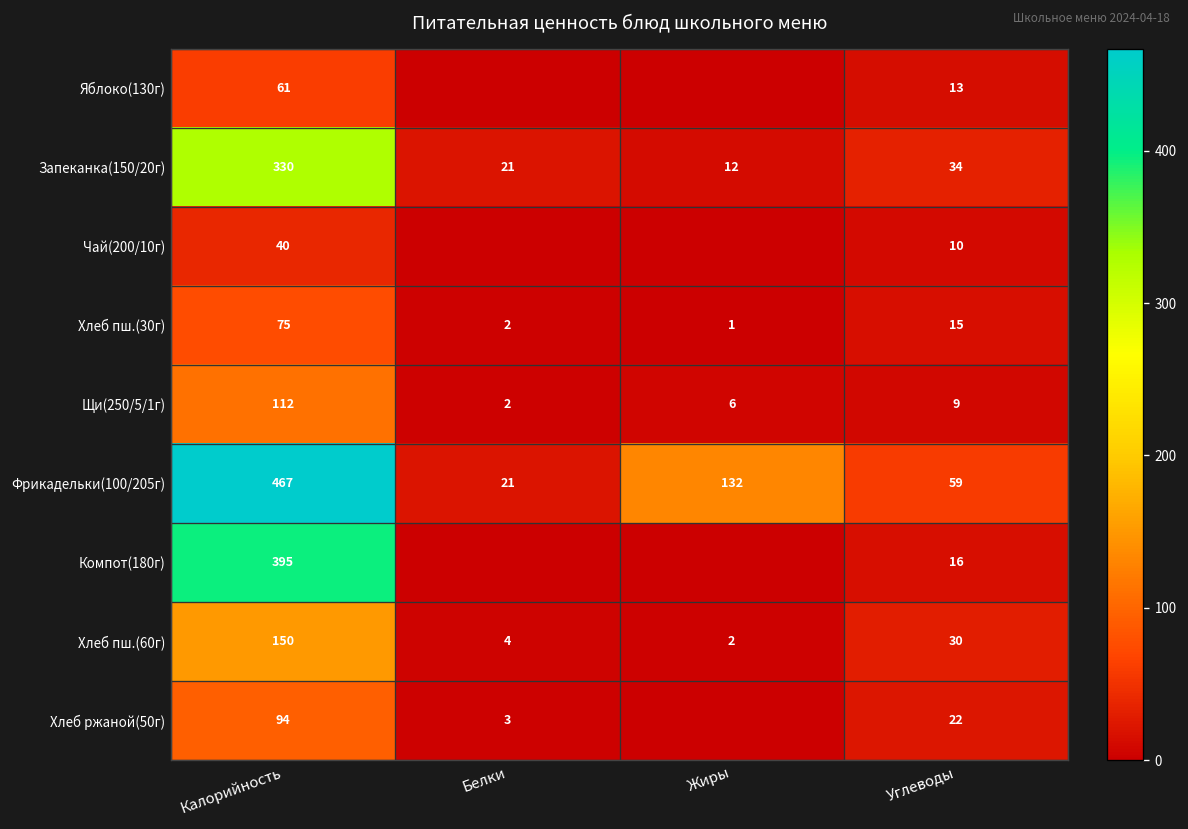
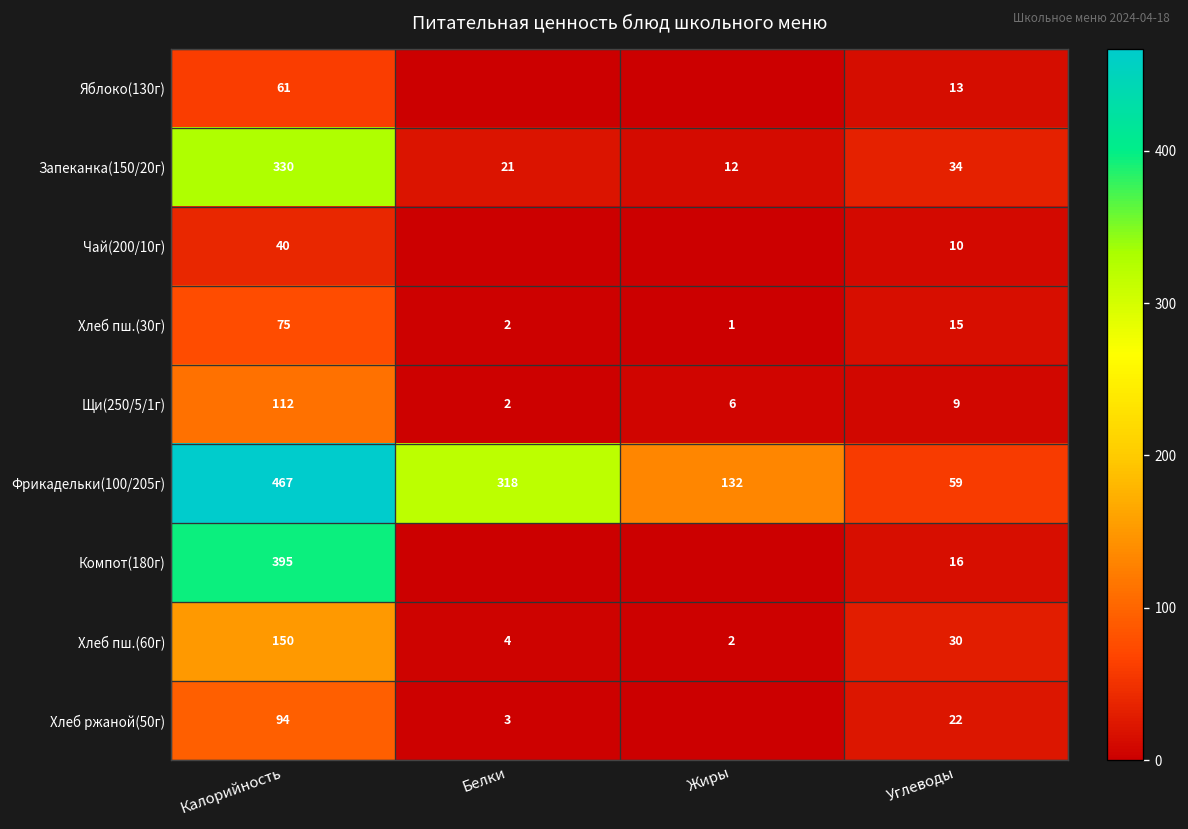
  {
    "Яблоко(130г)": {
      "Калорийность": 61,
      "Углеводы": 13
    },
    "Запеканка(150/20г)": {
      "Калорийность": 330,
      "Белки": 21,
      "Жиры": 12,
      "Углеводы": 34
    },
    "Чай(200/10г)": {
      "Калорийность": 40,
      "Углеводы": 10
    },
    "Хлеб пш.(30г)": {
      "Калорийность": 75,
      "Белки": 2,
      "Жиры": 1,
      "Углеводы": 15
    },
    "Щи(250/5/1г)": {
      "Калорийность": 112,
      "Белки": 2,
      "Жиры": 6,
      "Углеводы": 9
    },
    "Фрикадельки(100/205г)": {
      "Калорийность": 467,
-     "Белки": 21,
+     "Белки": 318,
      "Жиры": 132,
      "Углеводы": 59
    },
    "Компот(180г)": {
      "Калорийность": 395,
      "Углеводы": 16
    },
    "Хлеб пш.(60г)": {
      "Калорийность": 150,
      "Белки": 4,
      "Жиры": 2,
      "Углеводы": 30
    },
    "Хлеб ржаной(50г)": {
      "Калорийность": 94,
      "Белки": 3,
      "Углеводы": 22
    }
  }
